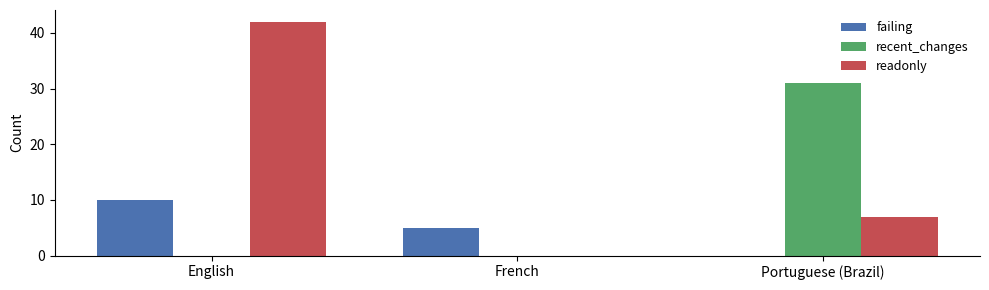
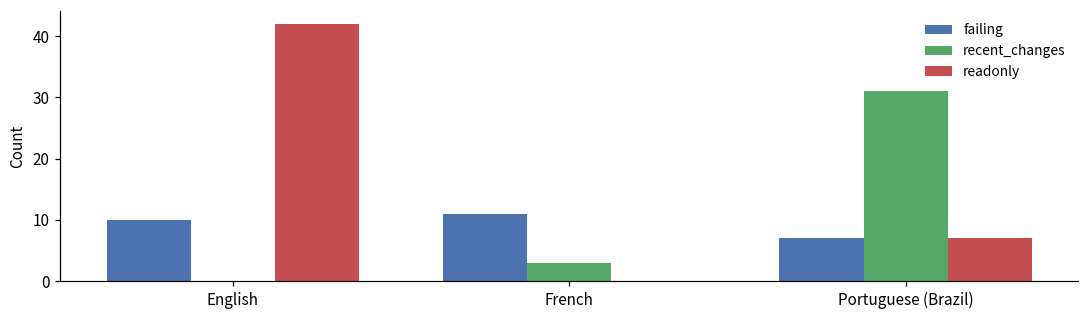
  {
    "failing": {
      "English": 10,
-     "French": 5,
-     "Portuguese (Brazil)": 0
+     "French": 11,
+     "Portuguese (Brazil)": 7
    },
    "recent_changes": {
      "English": 0,
-     "French": 0,
+     "French": 3,
      "Portuguese (Brazil)": 31
    },
    "readonly": {
      "English": 42,
      "French": 0,
      "Portuguese (Brazil)": 7
    }
  }
